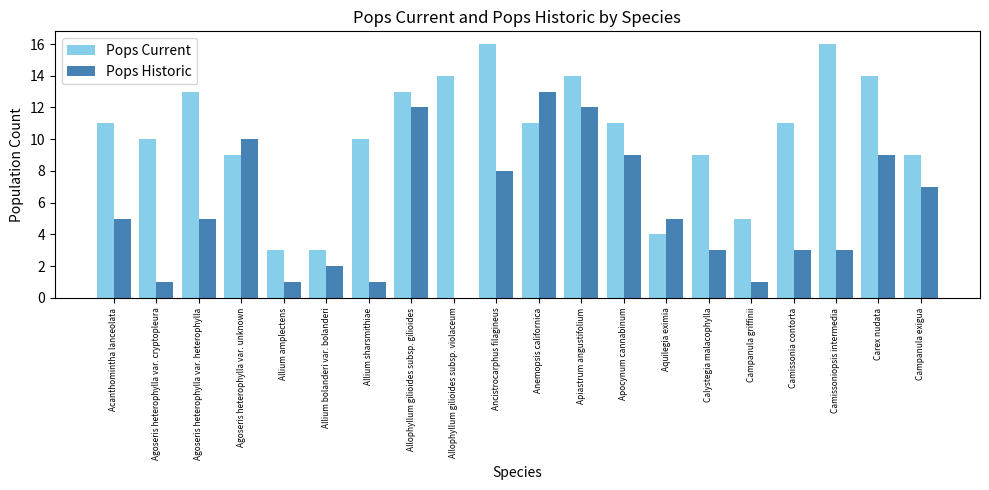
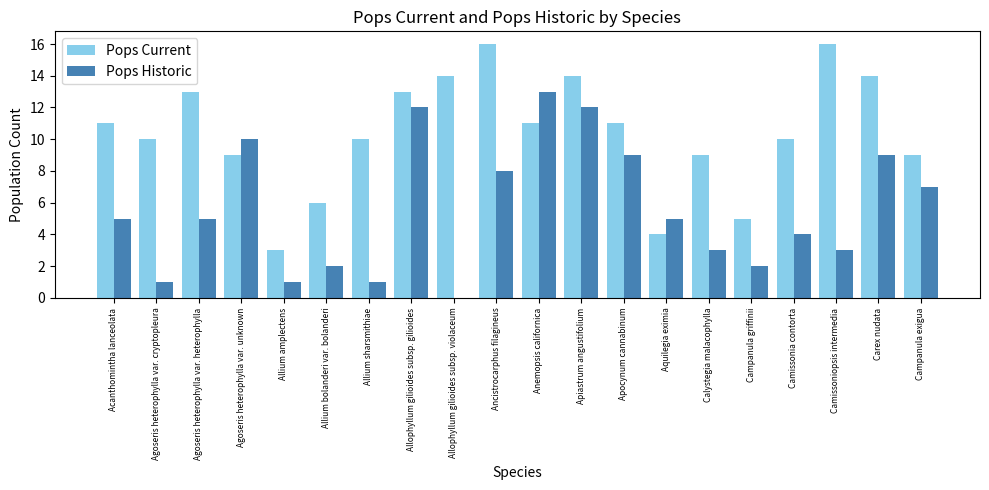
  {
    "Pops Current": {
      "Acanthomintha lanceolata": 11,
      "Agoseris heterophylla var. cryptopleura": 10,
      "Agoseris heterophylla var. heterophylla": 13,
      "Agoseris heterophylla var. unknown": 9,
      "Allium amplectens": 3,
-     "Allium bolanderi var. bolanderi": 3,
+     "Allium bolanderi var. bolanderi": 6,
      "Allium sharsmithiae": 10,
      "Allophyllum gilioides subsp. gilioides": 13,
      "Allophyllum gilioides subsp. violaceum": 14,
      "Ancistrocarphus filagineus": 16,
      "Anemopsis californica": 11,
      "Apiastrum angustifolium": 14,
      "Apocynum cannabinum": 11,
      "Aquilegia eximia": 4,
      "Calystegia malacophylla": 9,
      "Campanula griffinii": 5,
-     "Camissonia contorta": 11,
+     "Camissonia contorta": 10,
      "Camissoniopsis intermedia": 16,
      "Carex nudata": 14,
      "Campanula exigua": 9
    },
    "Pops Historic": {
      "Acanthomintha lanceolata": 5,
      "Agoseris heterophylla var. cryptopleura": 1,
      "Agoseris heterophylla var. heterophylla": 5,
      "Agoseris heterophylla var. unknown": 10,
      "Allium amplectens": 1,
      "Allium bolanderi var. bolanderi": 2,
      "Allium sharsmithiae": 1,
      "Allophyllum gilioides subsp. gilioides": 12,
      "Allophyllum gilioides subsp. violaceum": 0,
      "Ancistrocarphus filagineus": 8,
      "Anemopsis californica": 13,
      "Apiastrum angustifolium": 12,
      "Apocynum cannabinum": 9,
      "Aquilegia eximia": 5,
      "Calystegia malacophylla": 3,
-     "Campanula griffinii": 1,
-     "Camissonia contorta": 3,
+     "Campanula griffinii": 2,
+     "Camissonia contorta": 4,
      "Camissoniopsis intermedia": 3,
      "Carex nudata": 9,
      "Campanula exigua": 7
    }
  }
